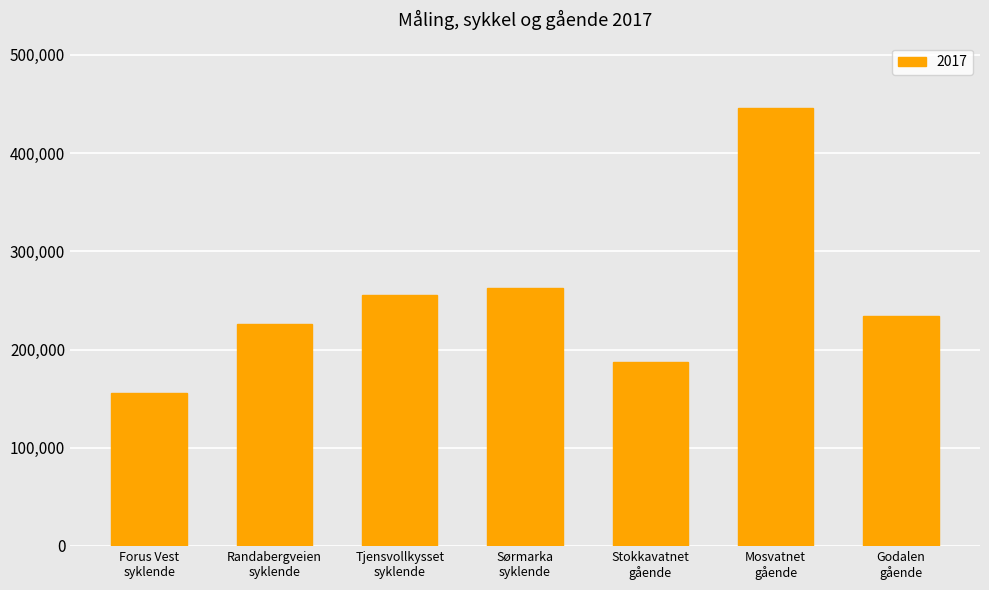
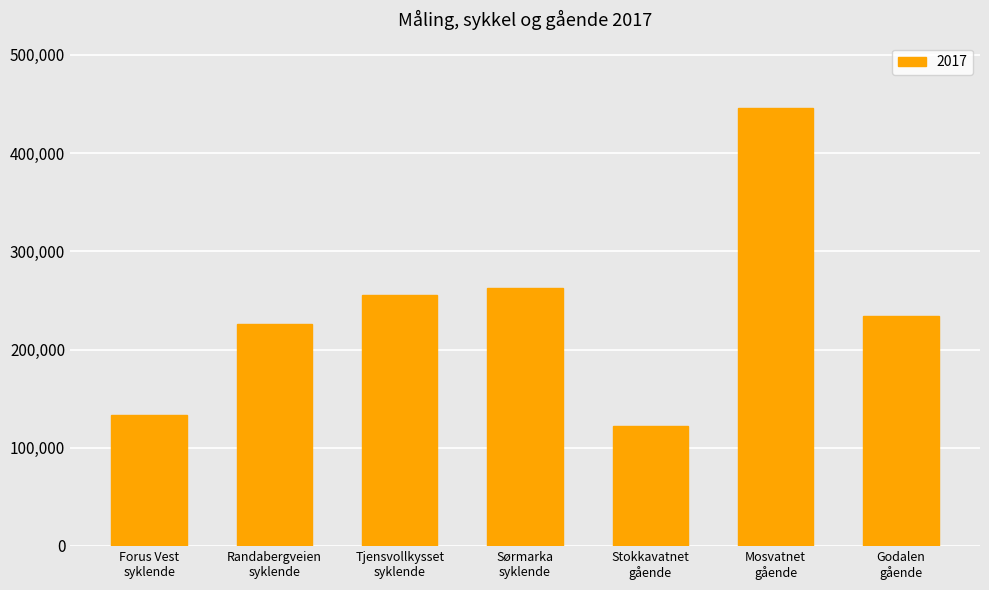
  {
-   "Forus Vest syklende": "160,000",
+   "Forus Vest syklende": "130,000",
    "Randabergveien syklende": "230,000",
    "Tjensvollkysset syklende": "260,000",
    "Sørmarka syklende": "260,000",
-   "Stokkavatnet gående": "190,000",
+   "Stokkavatnet gående": "120,000",
    "Mosvatnet gående": "450,000",
    "Godalen gående": "230,000"
  }
